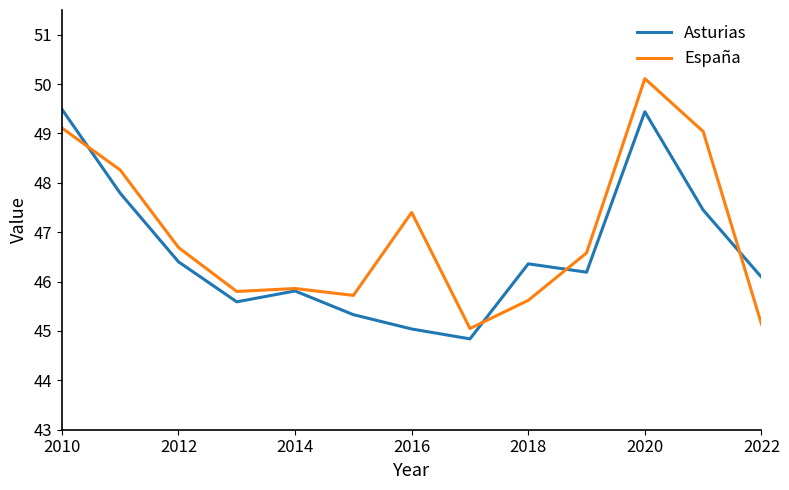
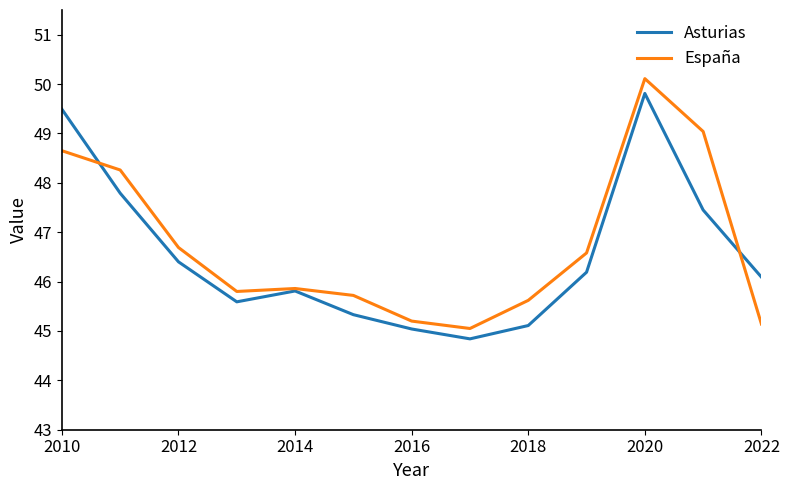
  {
    "Asturias": {
      "2010": 49.5,
      "2012": 46.4,
      "2016": 45.0,
-     "2018": 46.4,
-     "2020": 49.4,
+     "2018": 45.1,
+     "2020": 49.8,
      "2022": 46.1
    },
    "España": {
-     "2010": 49.1,
+     "2010": 48.7,
      "2012": 46.7,
-     "2016": 47.4,
+     "2016": 45.2,
      "2018": 45.6,
      "2020": 50.1,
      "2022": 45.1
    }
  }
